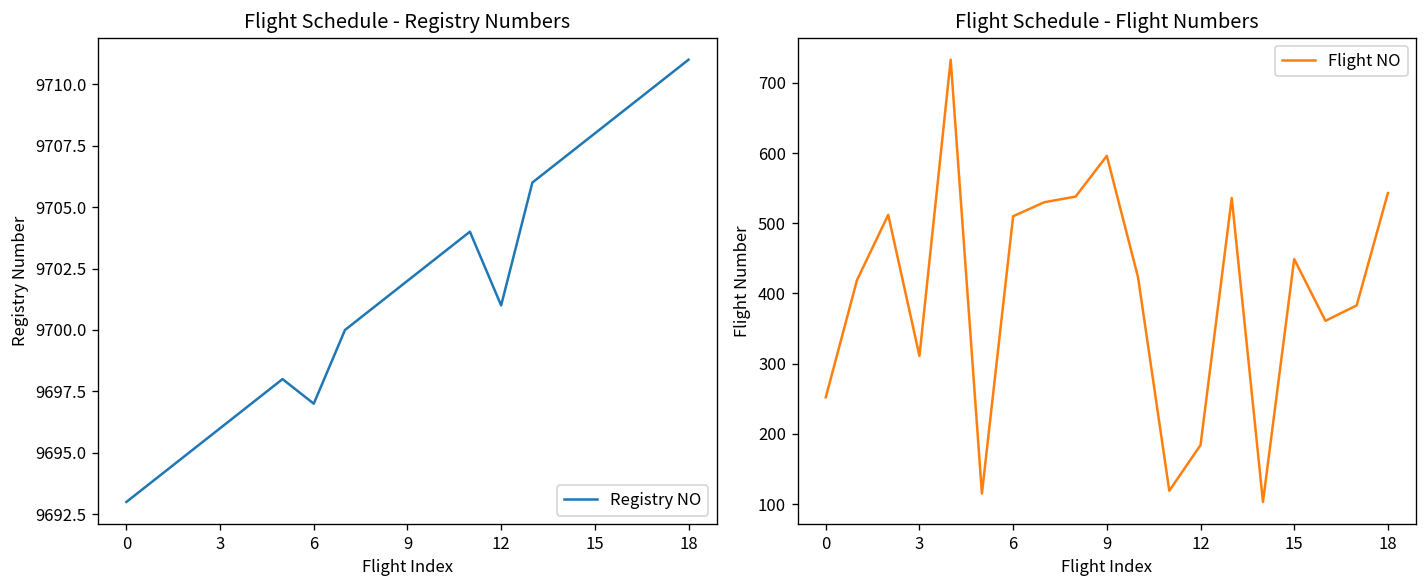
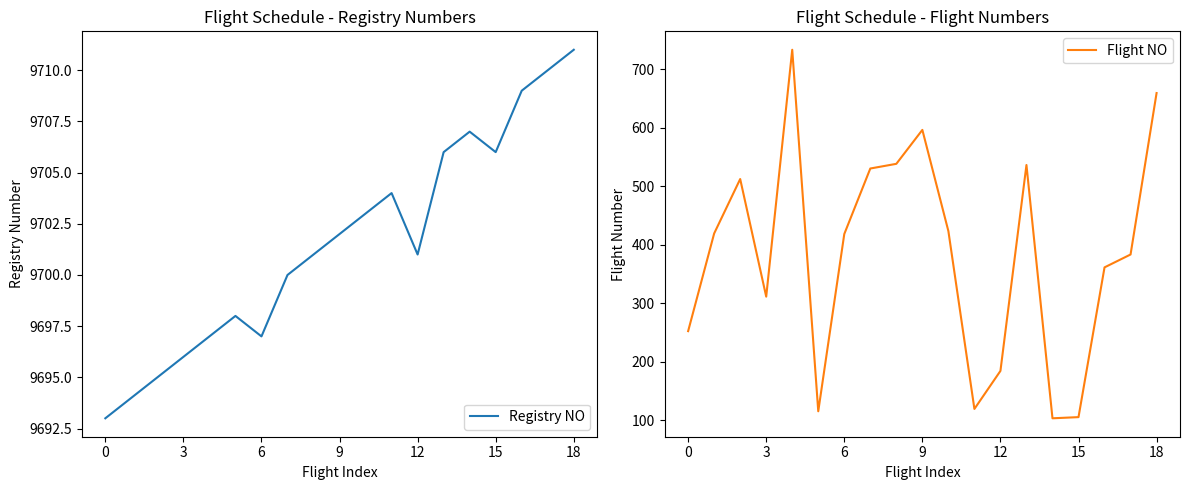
  {
    "Flight Schedule - Registry Numbers": {
      "0": 9693,
      "3": 9696,
      "6": 9697,
      "9": 9702,
      "12": 9701,
-     "15": 9708,
+     "15": 9706,
      "18": 9711
    },
    "Flight Schedule - Flight Numbers": {
      "0": 250,
      "3": 310,
-     "6": 510,
+     "6": 420,
      "9": 600,
      "12": 180,
-     "15": 450,
-     "18": 540
+     "15": 110,
+     "18": 660
    }
  }
